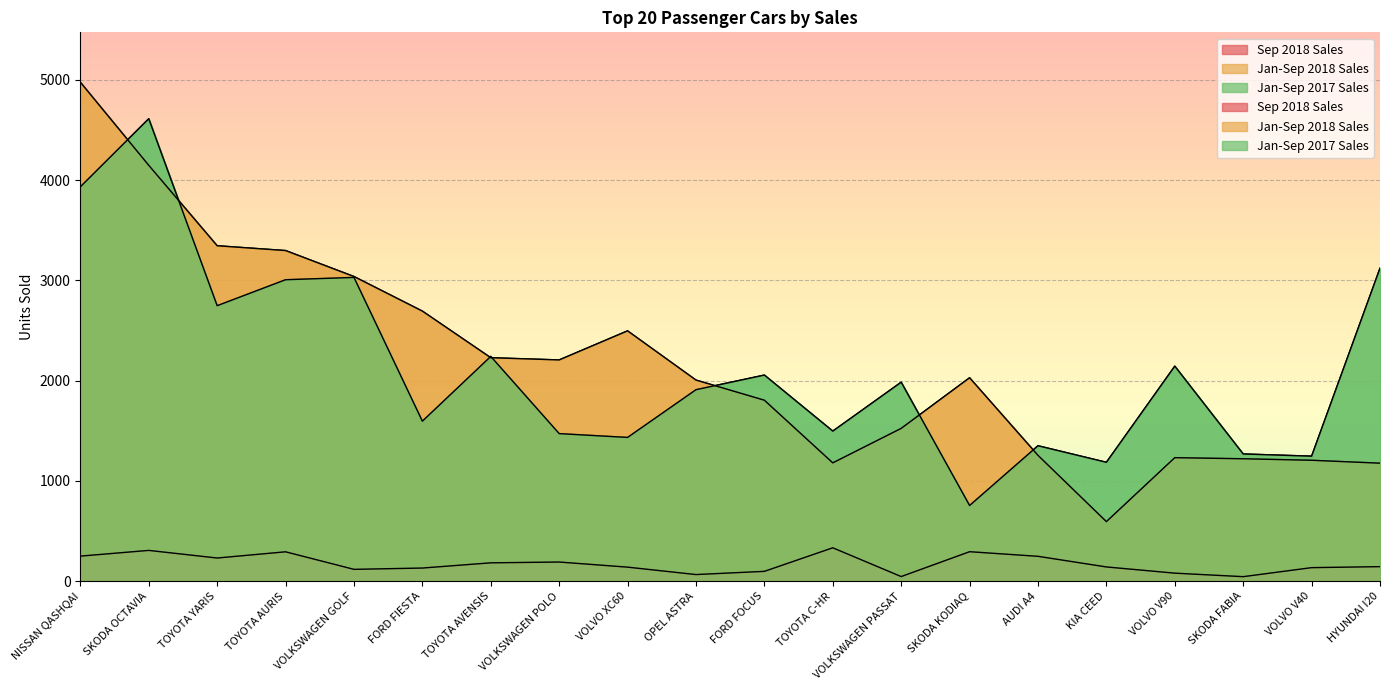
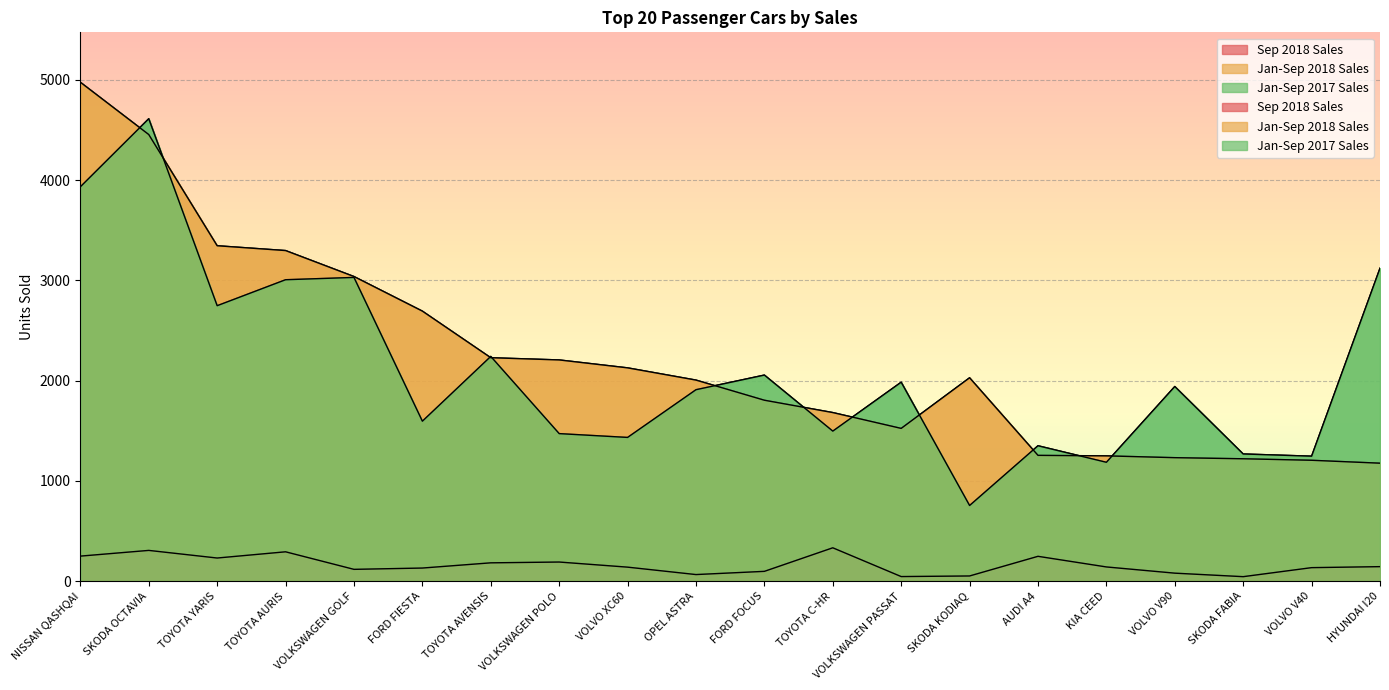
  {
    "Sep 2018 Sales": {
      "NISSAN QASHQAI": 250,
      "SKODA OCTAVIA": 310,
      "TOYOTA YARIS": 230,
      "TOYOTA AURIS": 290,
      "VOLKSWAGEN GOLF": 120,
      "FORD FIESTA": 130,
      "TOYOTA AVENSIS": 180,
      "VOLKSWAGEN POLO": 190,
      "VOLVO XC60": 140,
      "OPEL ASTRA": 70,
      "FORD FOCUS": 100,
      "TOYOTA C-HR": 330,
      "VOLKSWAGEN PASSAT": 50,
-     "SKODA KODIAQ": 290,
+     "SKODA KODIAQ": 50,
      "AUDI A4": 250,
      "KIA CEED": 140,
      "VOLVO V90": 80,
      "SKODA FABIA": 50,
      "VOLVO V40": 140,
      "HYUNDAI I20": 150
    },
    "Jan-Sep 2018 Sales": {
      "NISSAN QASHQAI": 4980,
-     "SKODA OCTAVIA": 4150,
+     "SKODA OCTAVIA": 4460,
      "TOYOTA YARIS": 3350,
      "TOYOTA AURIS": 3300,
      "FORD FIESTA": 2690,
      "VOLKSWAGEN POLO": 2210,
-     "VOLVO XC60": 2500,
+     "VOLVO XC60": 2130,
      "OPEL ASTRA": 2010,
      "FORD FOCUS": 1810,
-     "TOYOTA C-HR": 1180,
+     "TOYOTA C-HR": 1680,
      "VOLKSWAGEN PASSAT": 1520,
      "SKODA KODIAQ": 2030,
      "AUDI A4": 1260,
-     "KIA CEED": 590,
+     "KIA CEED": 1250,
      "VOLVO V90": 1230,
      "SKODA FABIA": 1220,
      "VOLVO V40": 1210,
      "HYUNDAI I20": 1180
    },
    "Jan-Sep 2017 Sales": {
      "NISSAN QASHQAI": 3930,
      "SKODA OCTAVIA": 4610,
      "TOYOTA YARIS": 2750,
      "TOYOTA AURIS": 3010,
      "FORD FIESTA": 1600,
      "VOLKSWAGEN POLO": 1470,
      "VOLVO XC60": 1430,
      "OPEL ASTRA": 1910,
      "FORD FOCUS": 2060,
      "TOYOTA C-HR": 1500,
      "VOLKSWAGEN PASSAT": 1990,
      "SKODA KODIAQ": 760,
      "AUDI A4": 1350,
      "KIA CEED": 1190,
-     "VOLVO V90": 2150,
+     "VOLVO V90": 1940,
      "SKODA FABIA": 1270,
      "VOLVO V40": 1250,
      "HYUNDAI I20": 3120
    }
  }
